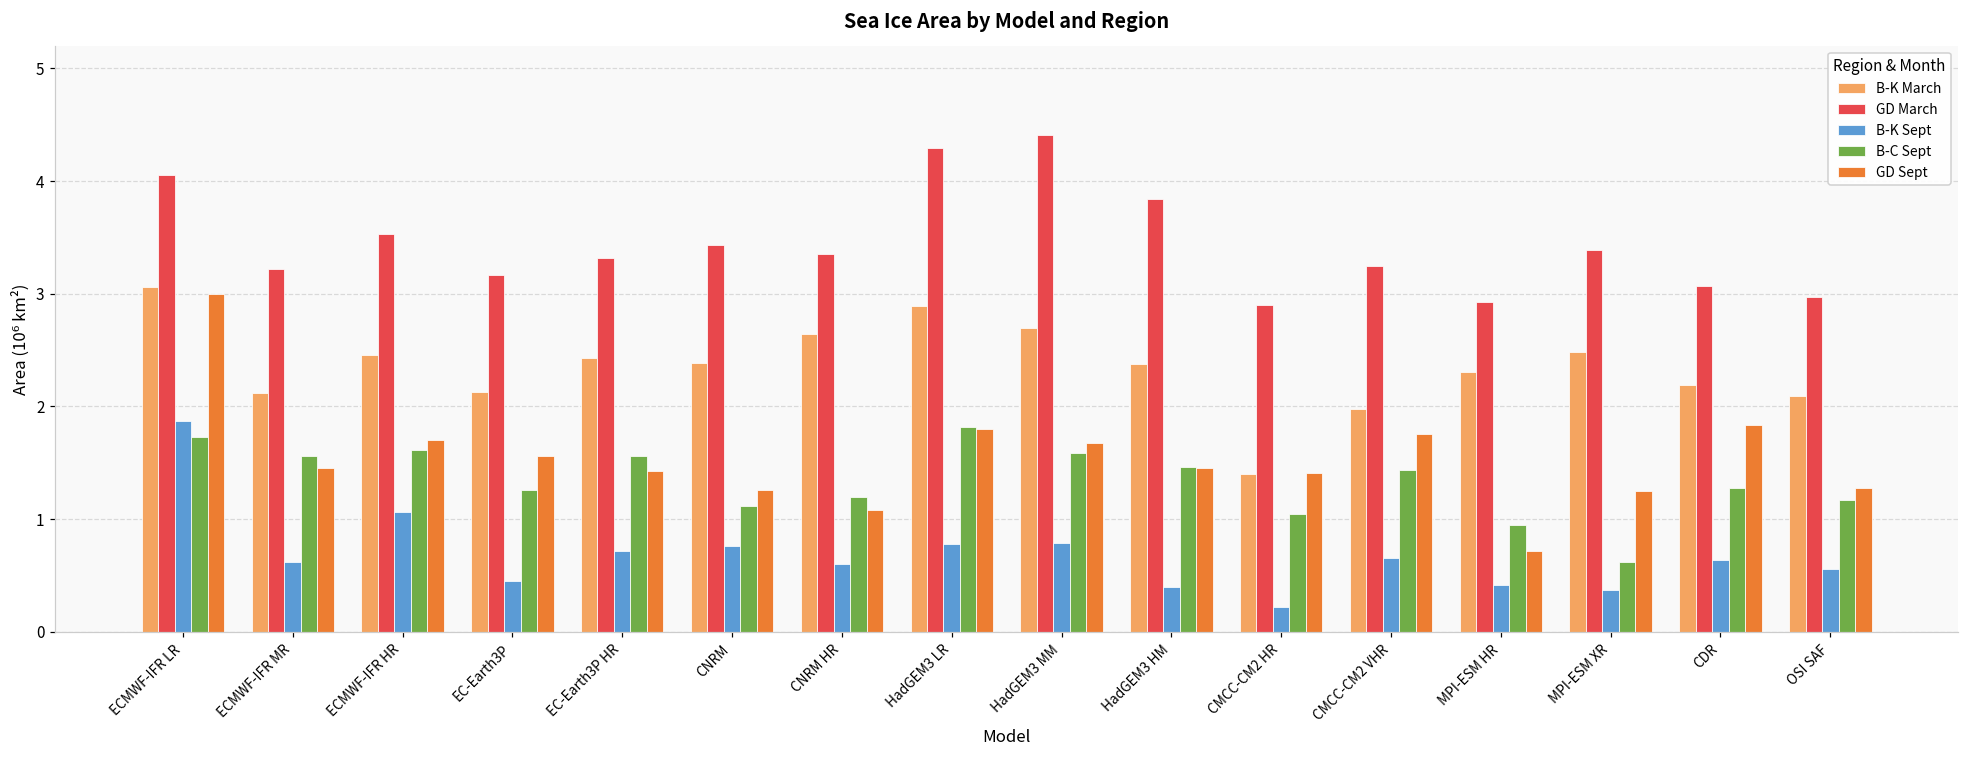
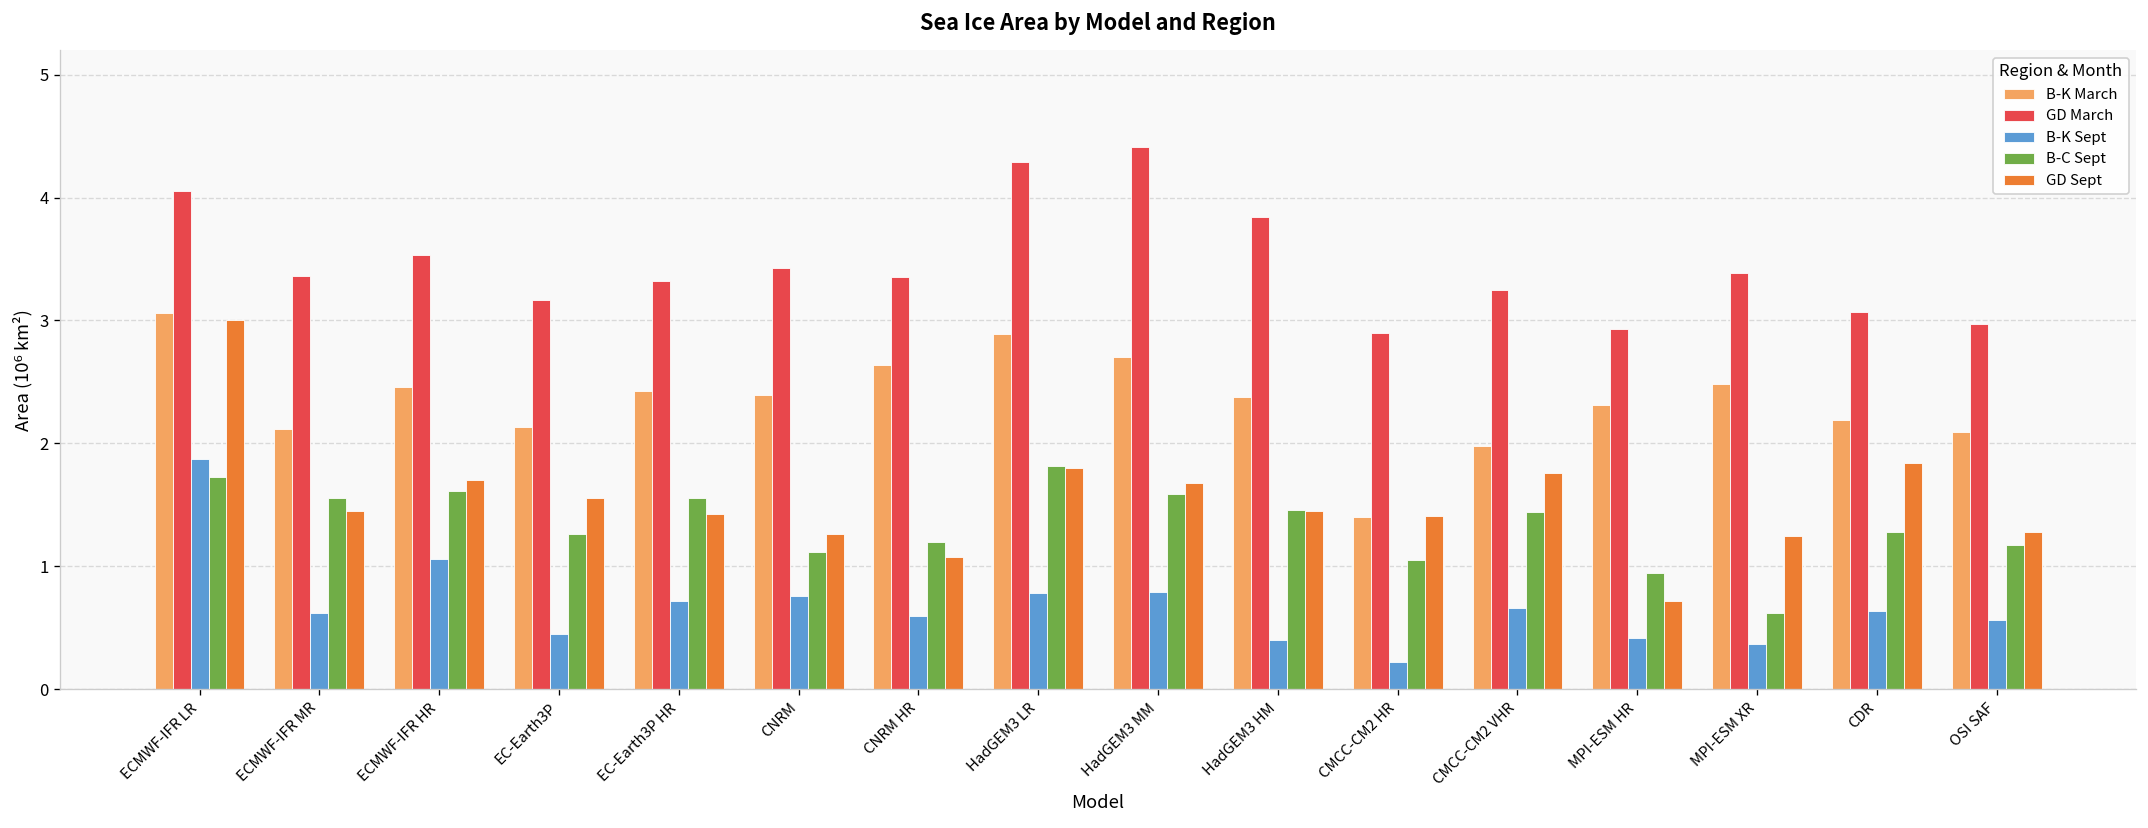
  {
    "B-K March": {
      "ECMWF-IFR LR": 3.06,
      "ECMWF-IFR MR": 2.12,
      "ECMWF-IFR HR": 2.46,
      "EC-Earth3P": 2.13,
      "EC-Earth3P HR": 2.43,
      "CNRM": 2.39,
      "CNRM HR": 2.64,
      "HadGEM3 LR": 2.89,
      "HadGEM3 MM": 2.70,
      "HadGEM3 HM": 2.38,
      "CMCC-CM2 HR": 1.40,
      "CMCC-CM2 VHR": 1.98,
      "MPI-ESM HR": 2.31,
      "MPI-ESM XR": 2.48,
      "CDR": 2.19,
      "OSI SAF": 2.09
    },
    "GD March": {
      "ECMWF-IFR LR": 4.05,
-     "ECMWF-IFR MR": 3.22,
+     "ECMWF-IFR MR": 3.36,
      "ECMWF-IFR HR": 3.53,
      "EC-Earth3P": 3.17,
      "EC-Earth3P HR": 3.32,
      "CNRM": 3.43,
      "CNRM HR": 3.35,
      "HadGEM3 LR": 4.29,
      "HadGEM3 MM": 4.41,
      "HadGEM3 HM": 3.84,
      "CMCC-CM2 HR": 2.90,
      "CMCC-CM2 VHR": 3.25,
      "MPI-ESM HR": 2.93,
      "MPI-ESM XR": 3.39,
      "CDR": 3.07,
      "OSI SAF": 2.97
    },
    "B-K Sept": {
      "ECMWF-IFR LR": 1.87,
      "ECMWF-IFR MR": 0.62,
      "ECMWF-IFR HR": 1.06,
      "EC-Earth3P": 0.45,
      "EC-Earth3P HR": 0.72,
      "CNRM": 0.76,
      "CNRM HR": 0.60,
      "HadGEM3 LR": 0.78,
      "HadGEM3 MM": 0.79,
      "HadGEM3 HM": 0.40,
      "CMCC-CM2 HR": 0.22,
      "CMCC-CM2 VHR": 0.66,
      "MPI-ESM HR": 0.42,
      "MPI-ESM XR": 0.37,
      "CDR": 0.64,
      "OSI SAF": 0.56
    },
    "B-C Sept": {
      "ECMWF-IFR LR": 1.73,
      "ECMWF-IFR MR": 1.56,
      "ECMWF-IFR HR": 1.61,
      "EC-Earth3P": 1.26,
      "EC-Earth3P HR": 1.56,
      "CNRM": 1.12,
      "CNRM HR": 1.20,
      "HadGEM3 LR": 1.82,
      "HadGEM3 MM": 1.59,
      "HadGEM3 HM": 1.46,
      "CMCC-CM2 HR": 1.05,
      "CMCC-CM2 VHR": 1.44,
      "MPI-ESM HR": 0.95,
      "MPI-ESM XR": 0.62,
      "CDR": 1.28,
      "OSI SAF": 1.17
    },
    "GD Sept": {
      "ECMWF-IFR LR": 3.00,
      "ECMWF-IFR MR": 1.45,
      "ECMWF-IFR HR": 1.70,
      "EC-Earth3P": 1.56,
      "EC-Earth3P HR": 1.43,
      "CNRM": 1.26,
      "CNRM HR": 1.08,
      "HadGEM3 LR": 1.80,
      "HadGEM3 MM": 1.68,
      "HadGEM3 HM": 1.45,
      "CMCC-CM2 HR": 1.41,
      "CMCC-CM2 VHR": 1.76,
      "MPI-ESM HR": 0.72,
      "MPI-ESM XR": 1.25,
      "CDR": 1.84,
      "OSI SAF": 1.28
    }
  }
